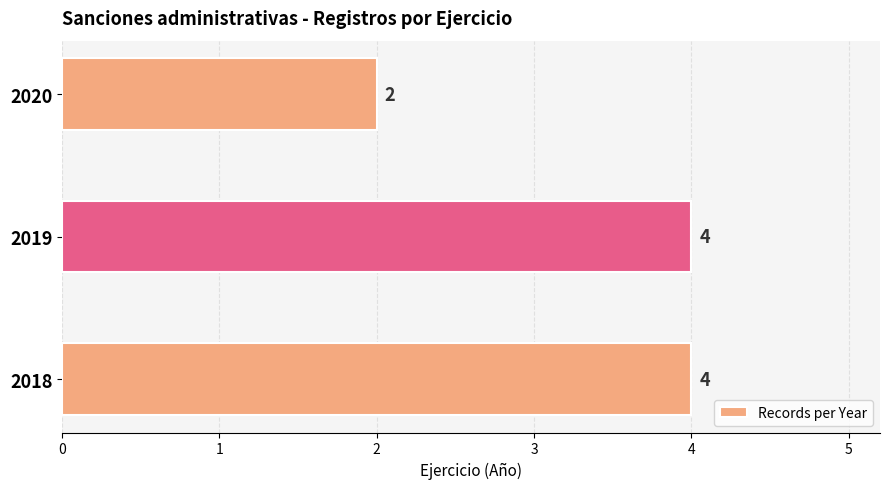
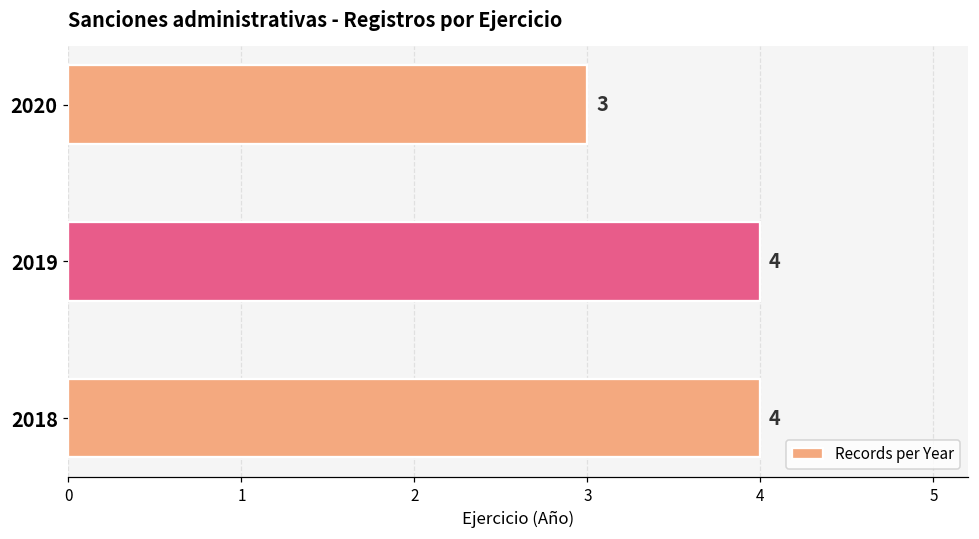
  {
-   "2020": 2,
+   "2020": 3,
    "2019": 4,
    "2018": 4
  }
